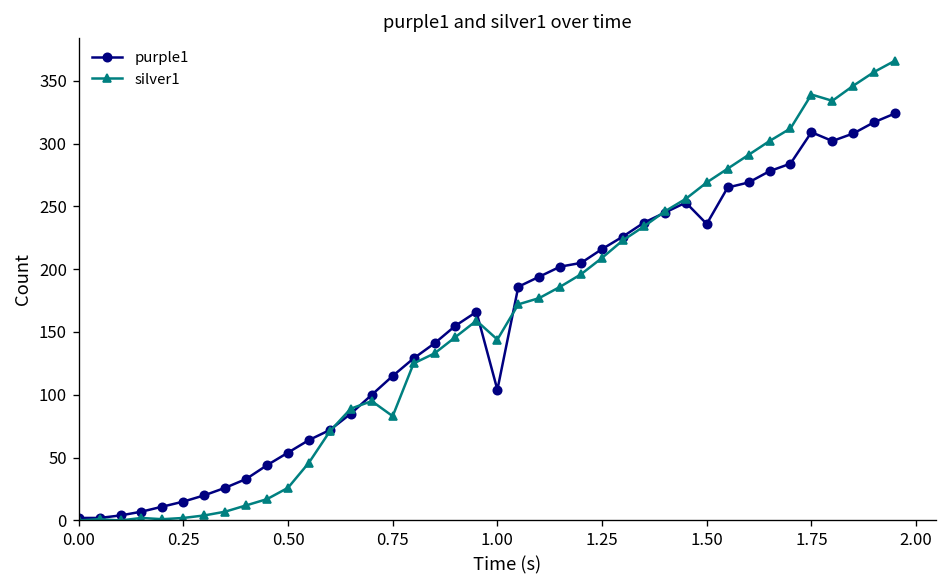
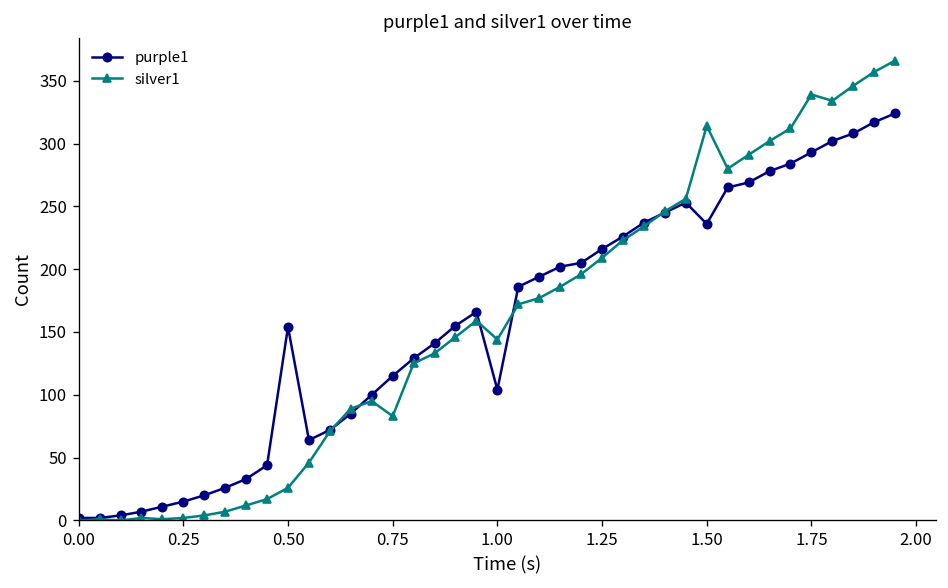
  {
    "purple1": {
      "0.25": 15,
-     "0.50": 54,
+     "0.50": 154,
      "0.75": 115,
      "1.00": 104,
      "1.25": 216,
      "1.50": 236,
-     "1.75": 309
+     "1.75": 293
    },
    "silver1": {
      "0.25": 2,
      "0.50": 26,
      "0.75": 83,
      "1.00": 144,
      "1.25": 209,
-     "1.50": 269,
+     "1.50": 314,
      "1.75": 339
    }
  }
